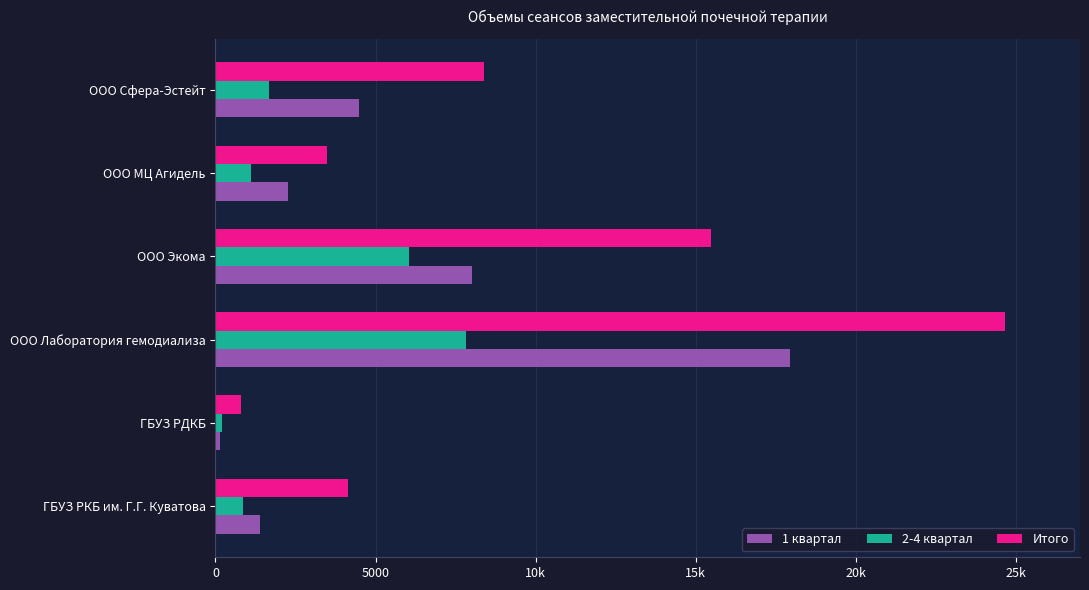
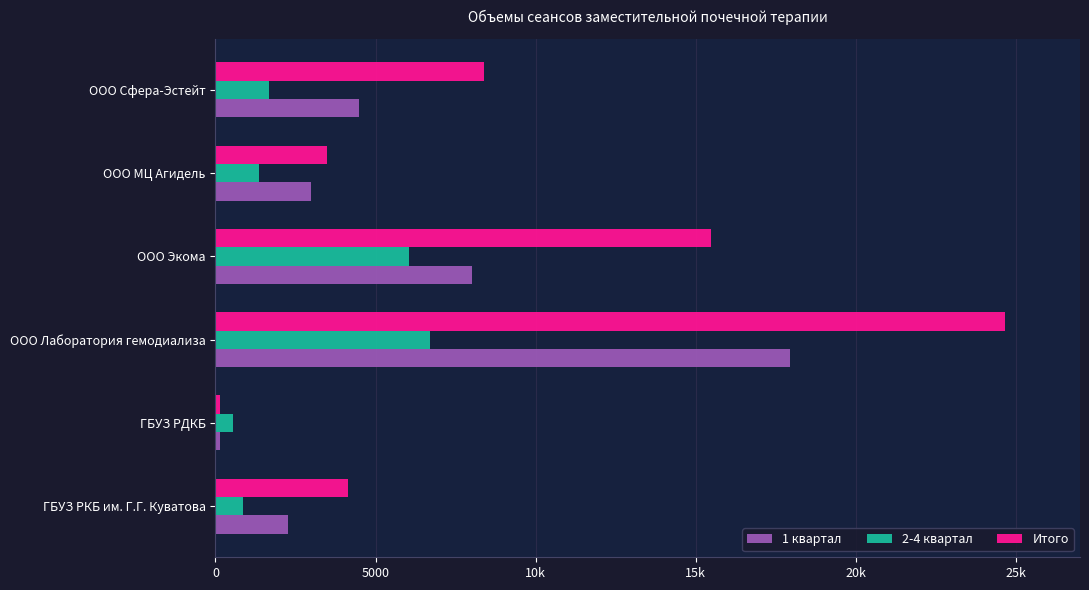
  {
    "1 квартал": {
      "ООО Сфера-Эстейт": 4500,
-     "ООО МЦ Агидель": 2300,
+     "ООО МЦ Агидель": 3000,
      "ООО Экома": 8000,
      "ООО Лаборатория гемодиализа": 17900,
      "ГБУЗ РДКБ": 100,
-     "ГБУЗ РКБ им. Г.Г. Куватова": 1400
+     "ГБУЗ РКБ им. Г.Г. Куватова": 2300
    },
    "2-4 квартал": {
      "ООО Сфера-Эстейт": 1700,
-     "ООО МЦ Агидель": 1100,
+     "ООО МЦ Агидель": 1400,
      "ООО Экома": 6100,
-     "ООО Лаборатория гемодиализа": 7800,
-     "ГБУЗ РДКБ": 200,
+     "ООО Лаборатория гемодиализа": 6700,
+     "ГБУЗ РДКБ": 600,
      "ГБУЗ РКБ им. Г.Г. Куватова": 800
    },
    "Итого": {
      "ООО Сфера-Эстейт": 8400,
      "ООО МЦ Агидель": 3500,
      "ООО Экома": 15500,
      "ООО Лаборатория гемодиализа": 24600,
-     "ГБУЗ РДКБ": 800,
+     "ГБУЗ РДКБ": 100,
      "ГБУЗ РКБ им. Г.Г. Куватова": 4100
    }
  }
